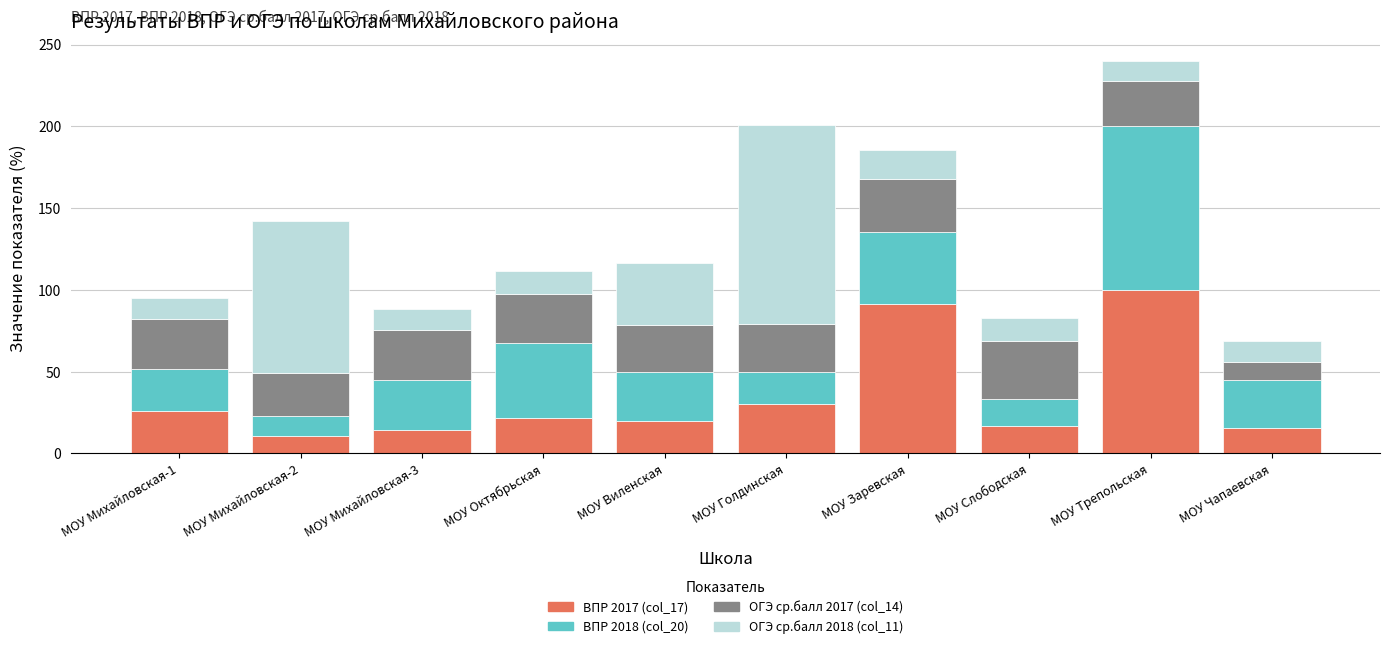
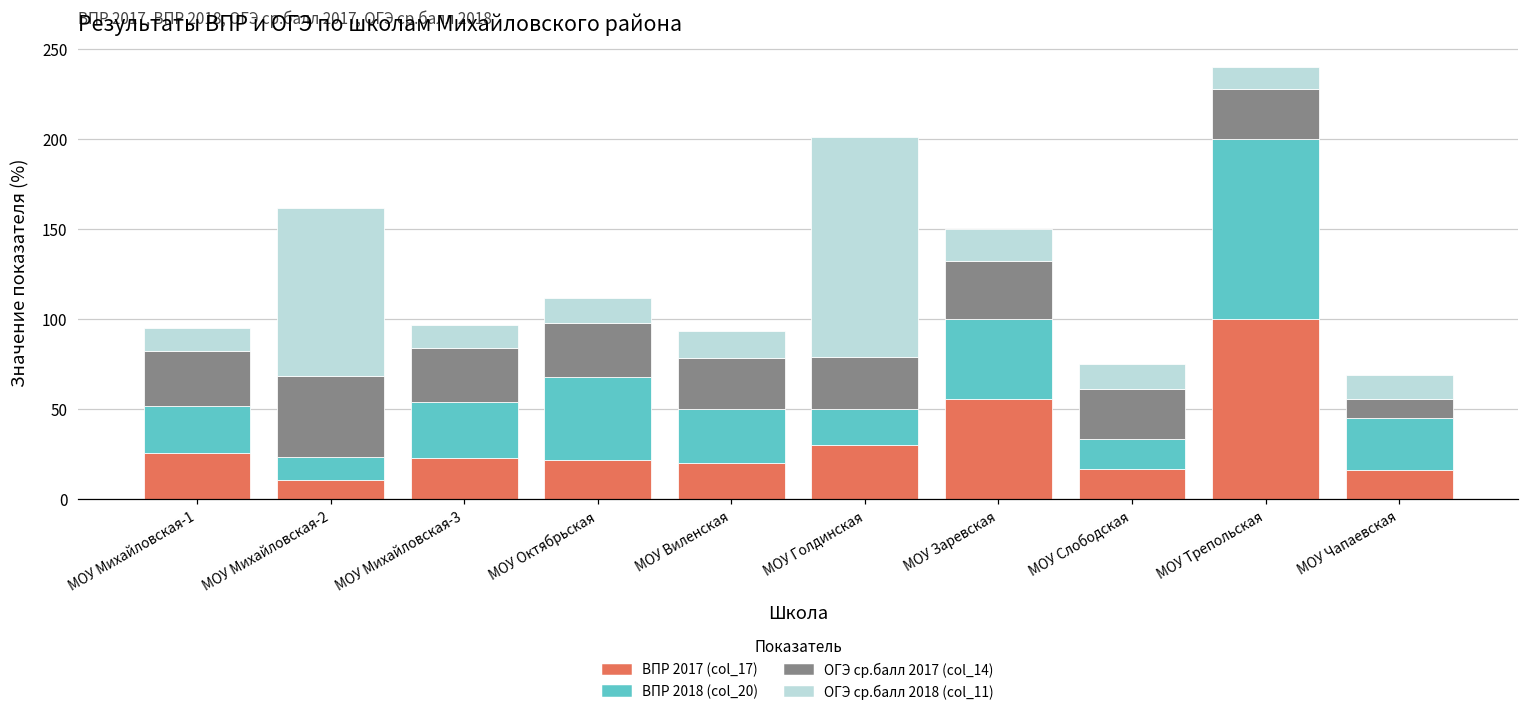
  {
    "ВПР 2017 (col_17)": {
      "МОУ Михайловская-1": 26,
      "МОУ Михайловская-2": 11,
-     "МОУ Михайловская-3": 14,
+     "МОУ Михайловская-3": 23,
      "МОУ Октябрьская": 22,
      "МОУ Виленская": 20,
      "МОУ Голдинская": 30,
-     "МОУ Заревская": 91,
+     "МОУ Заревская": 56,
      "МОУ Слободская": 17,
      "МОУ Трепольская": 100,
      "МОУ Чапаевская": 16
    },
    "ВПР 2018 (col_20)": {
      "МОУ Михайловская-1": 26,
      "МОУ Михайловская-2": 13,
      "МОУ Михайловская-3": 31,
      "МОУ Октябрьская": 46,
      "МОУ Виленская": 30,
      "МОУ Голдинская": 20,
      "МОУ Заревская": 44,
      "МОУ Слободская": 17,
      "МОУ Трепольская": 100,
      "МОУ Чапаевская": 29
    },
    "ОГЭ ср.балл 2017 (col_14)": {
      "МОУ Михайловская-1": 30,
-     "МОУ Михайловская-2": 26,
+     "МОУ Михайловская-2": 45,
      "МОУ Михайловская-3": 30,
      "МОУ Октябрьская": 30,
      "МОУ Виленская": 29,
      "МОУ Голдинская": 29,
      "МОУ Заревская": 32,
-     "МОУ Слободская": 36,
+     "МОУ Слободская": 28,
      "МОУ Трепольская": 28,
      "МОУ Чапаевская": 11
    },
    "ОГЭ ср.балл 2018 (col_11)": {
      "МОУ Михайловская-1": 13,
      "МОУ Михайловская-2": 93,
      "МОУ Михайловская-3": 13,
      "МОУ Октябрьская": 14,
-     "МОУ Виленская": 38,
+     "МОУ Виленская": 15,
      "МОУ Голдинская": 122,
      "МОУ Заревская": 18,
      "МОУ Слободская": 14,
      "МОУ Трепольская": 12,
      "МОУ Чапаевская": 13
    }
  }
